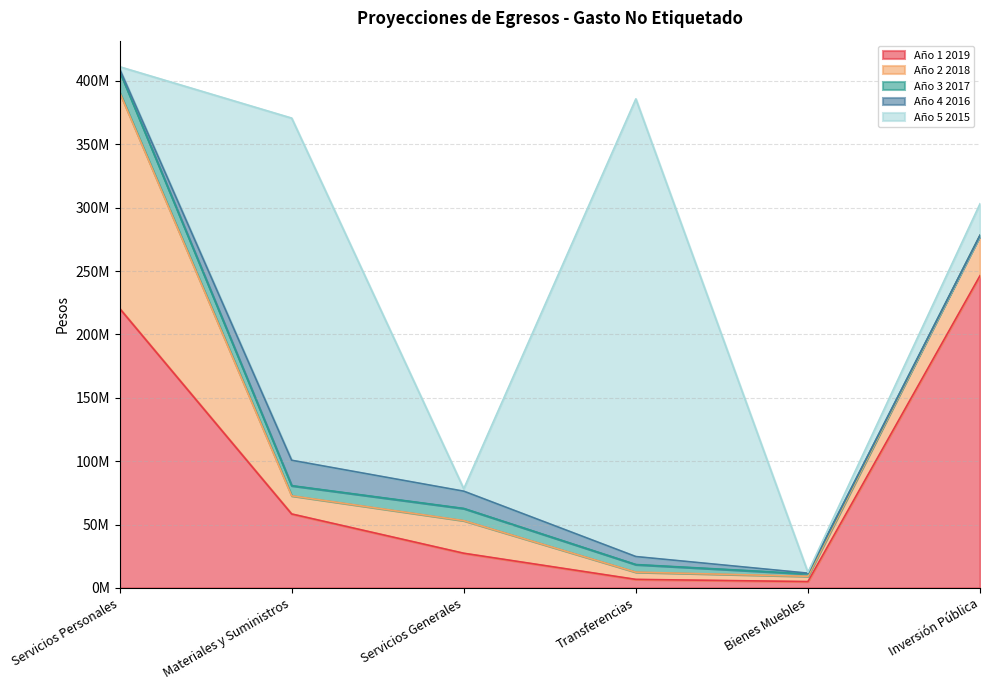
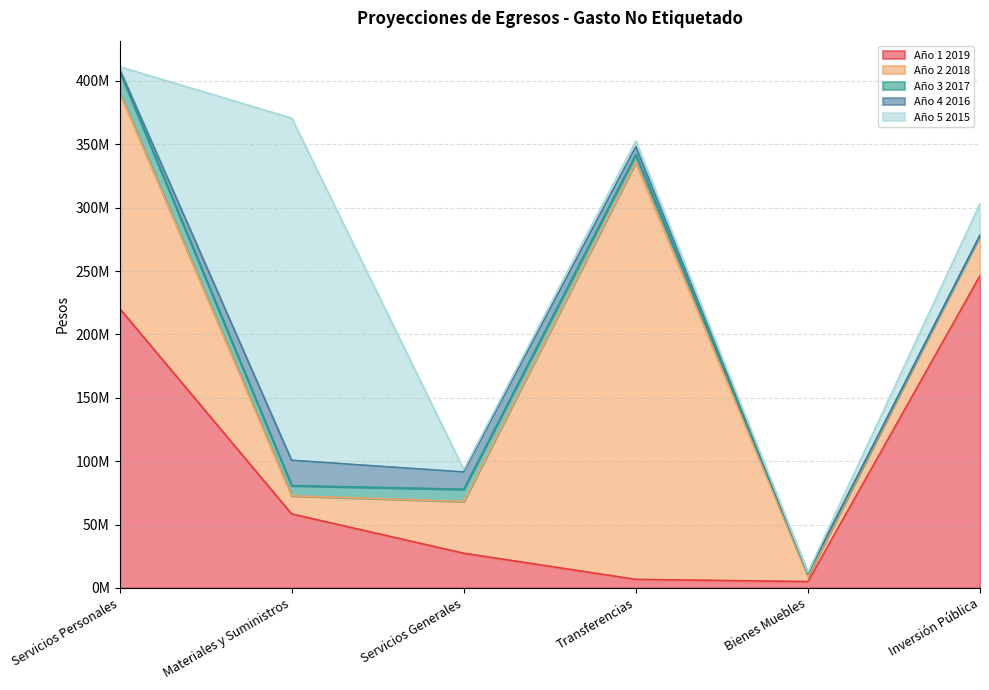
  {
    "Año 1 2019": {
      "Servicios Personales": 221000000,
      "Materiales y Suministros": 58000000,
      "Servicios Generales": 27000000,
      "Transferencias": 7000000,
      "Bienes Muebles": 5000000,
      "Inversión Pública": 246000000
    },
    "Año 2 2018": {
      "Servicios Personales": 171000000,
      "Materiales y Suministros": 14000000,
-     "Servicios Generales": 26000000,
-     "Transferencias": 6000000
+     "Servicios Generales": 41000000,
+     "Transferencias": 329000000
    },
    "Año 5 2015": {
      "Materiales y Suministros": 270000000,
-     "Transferencias": 361000000,
+     "Transferencias": 5000000,
      "Inversión Pública": 25000000
    }
  }
